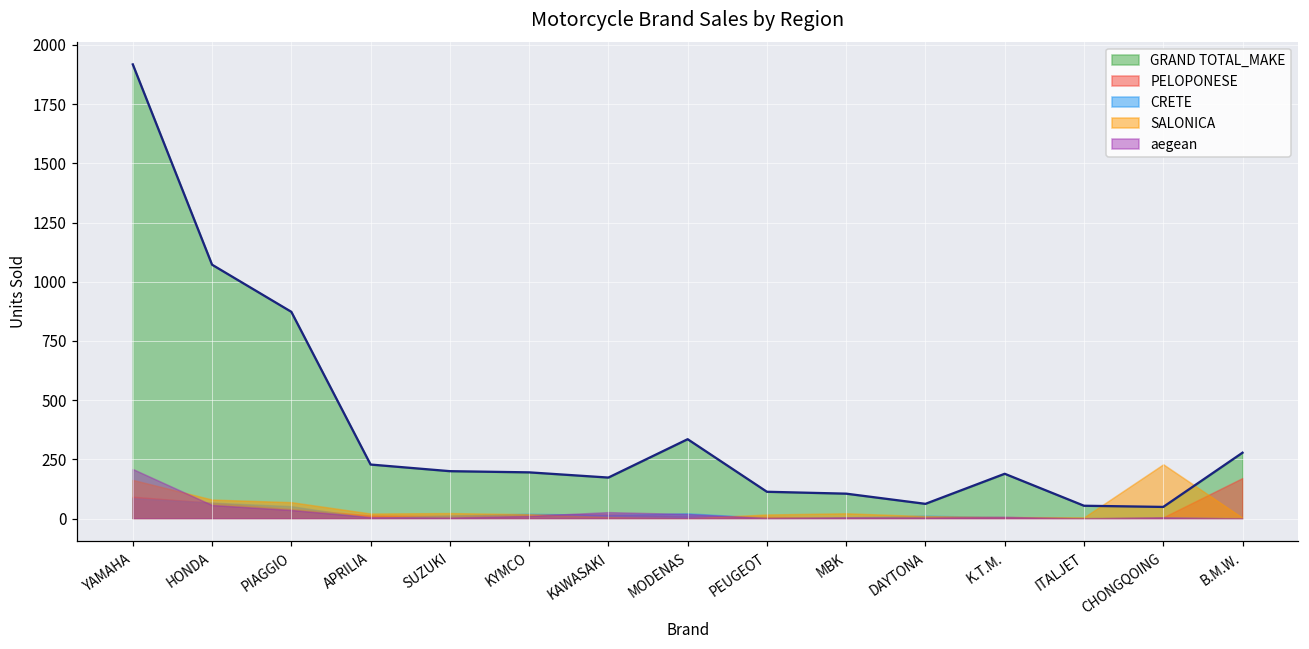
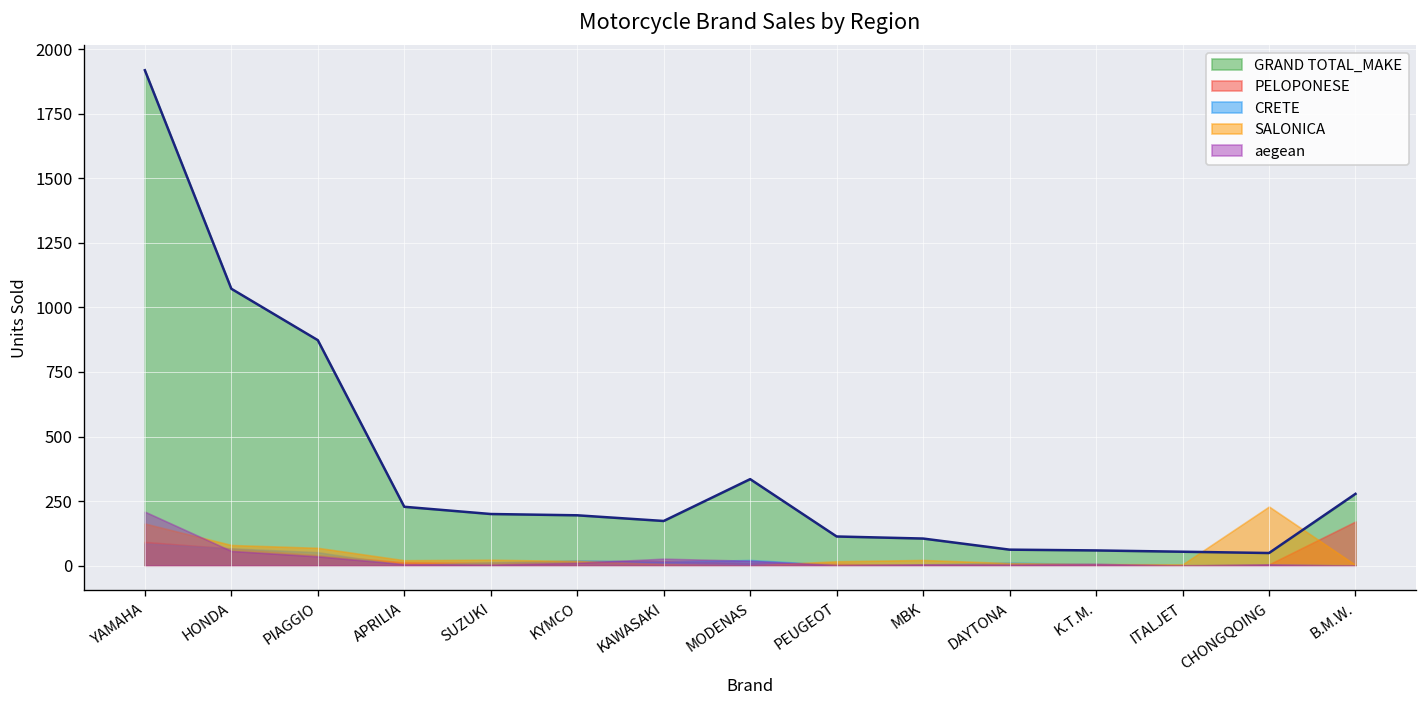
  {
    "GRAND TOTAL_MAKE": {
      "YAMAHA": 1920,
      "HONDA": 1070,
      "PIAGGIO": 870,
      "APRILIA": 230,
      "SUZUKI": 200,
      "KYMCO": 200,
      "KAWASAKI": 170,
      "MODENAS": 340,
      "PEUGEOT": 110,
      "MBK": 110,
      "DAYTONA": 60,
-     "K.T.M.": 190,
+     "K.T.M.": 60,
      "ITALJET": 50,
      "CHONGQOING": 50,
      "B.M.W.": 280
    },
    "PELOPONESE": {
      "B.M.W.": 170
    },
    "SALONICA": {
      "YAMAHA": 160,
      "HONDA": 80,
      "PIAGGIO": 70,
      "MBK": 20,
      "CHONGQOING": 230
    },
    "aegean": {
      "YAMAHA": 210
    }
  }
